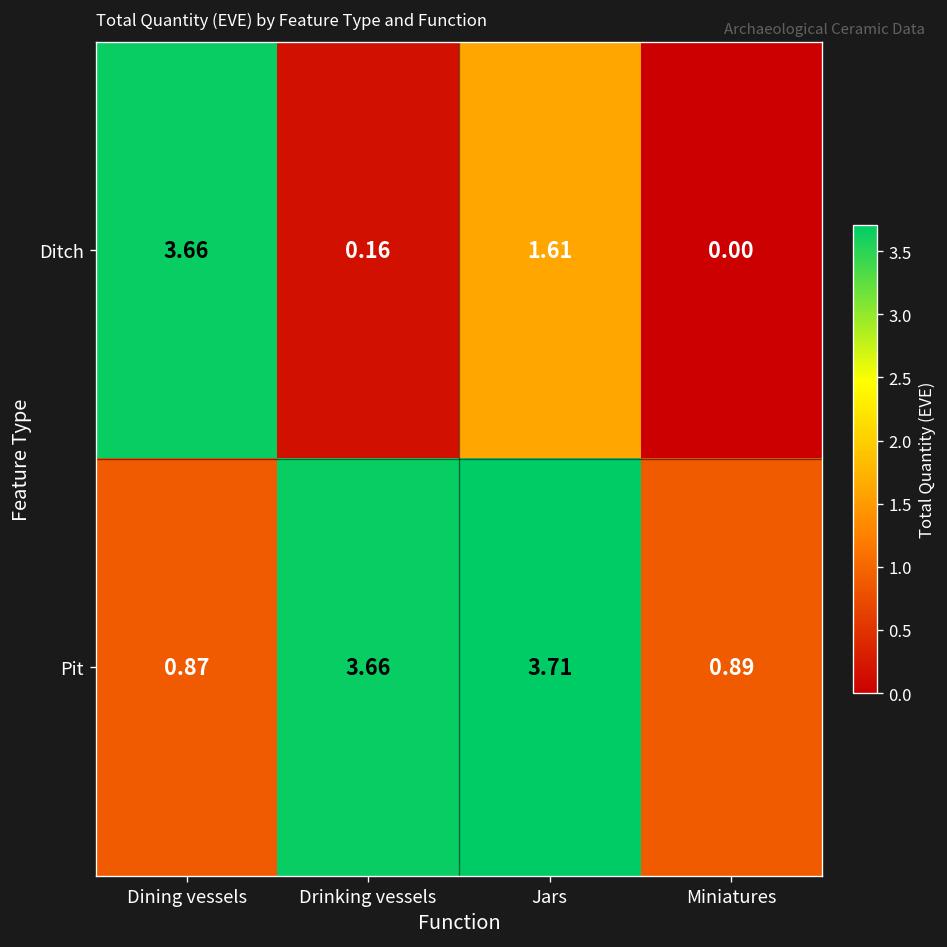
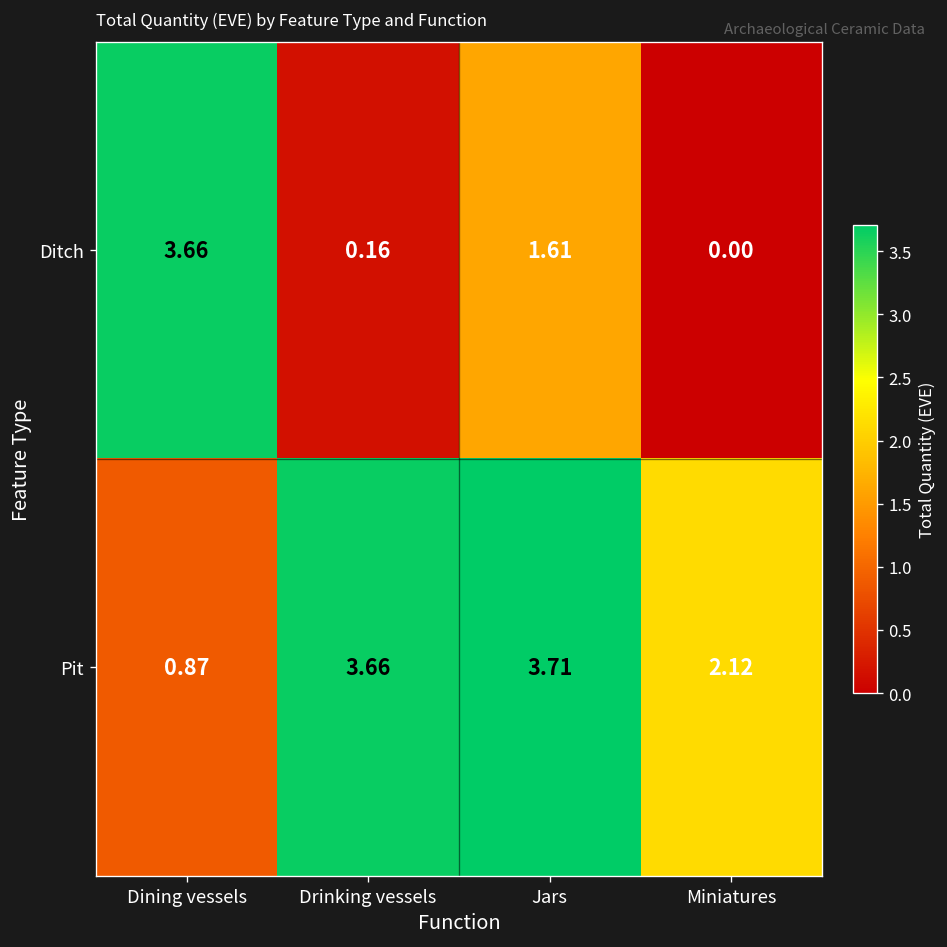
  {
    "Ditch": {
      "Dining vessels": 3.66,
      "Drinking vessels": 0.16,
      "Jars": 1.61,
      "Miniatures": 0.00
    },
    "Pit": {
      "Dining vessels": 0.87,
      "Drinking vessels": 3.66,
      "Jars": 3.71,
-     "Miniatures": 0.89
+     "Miniatures": 2.12
    }
  }
